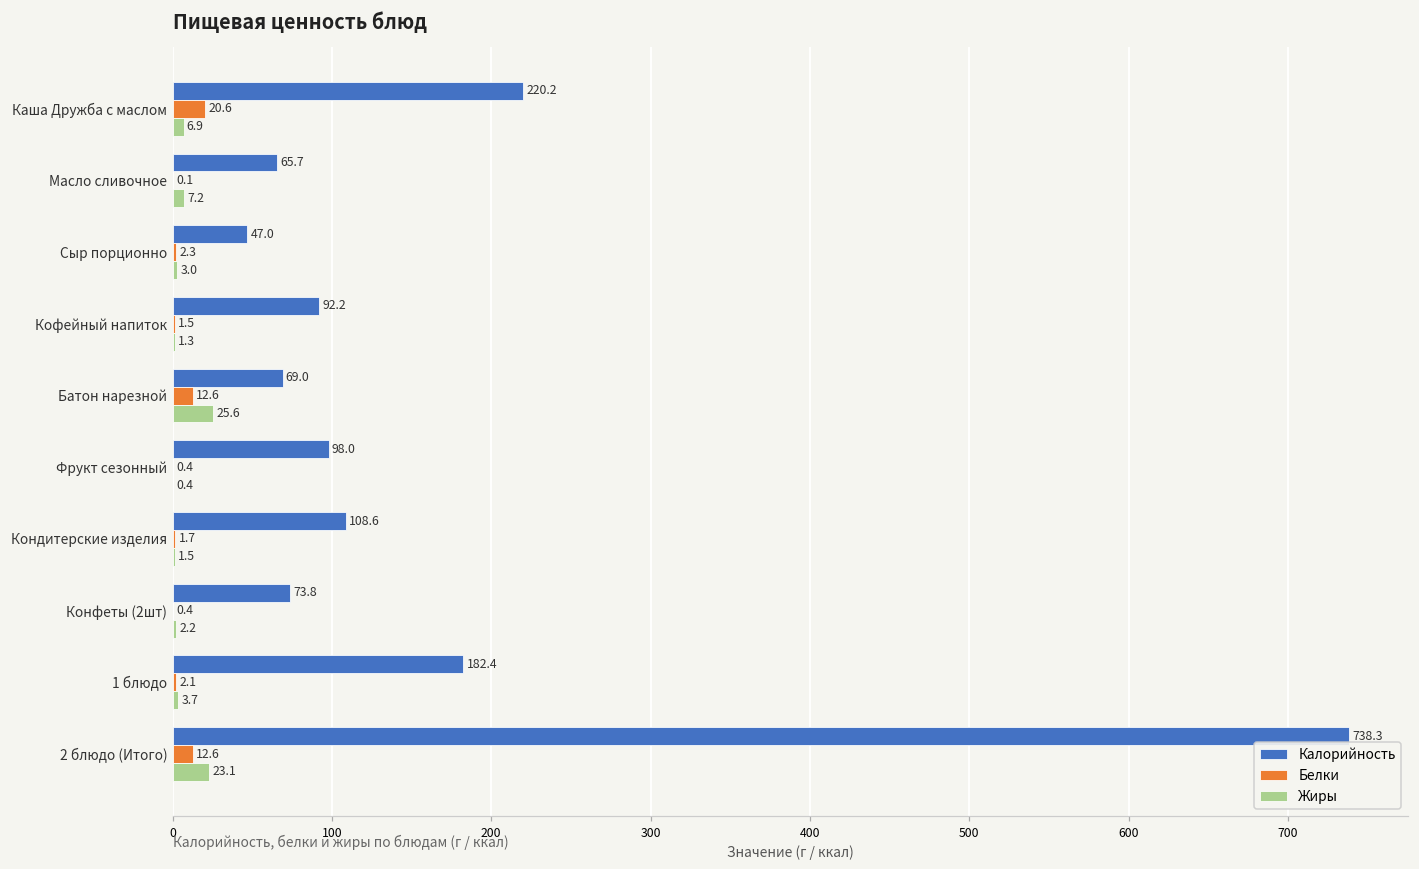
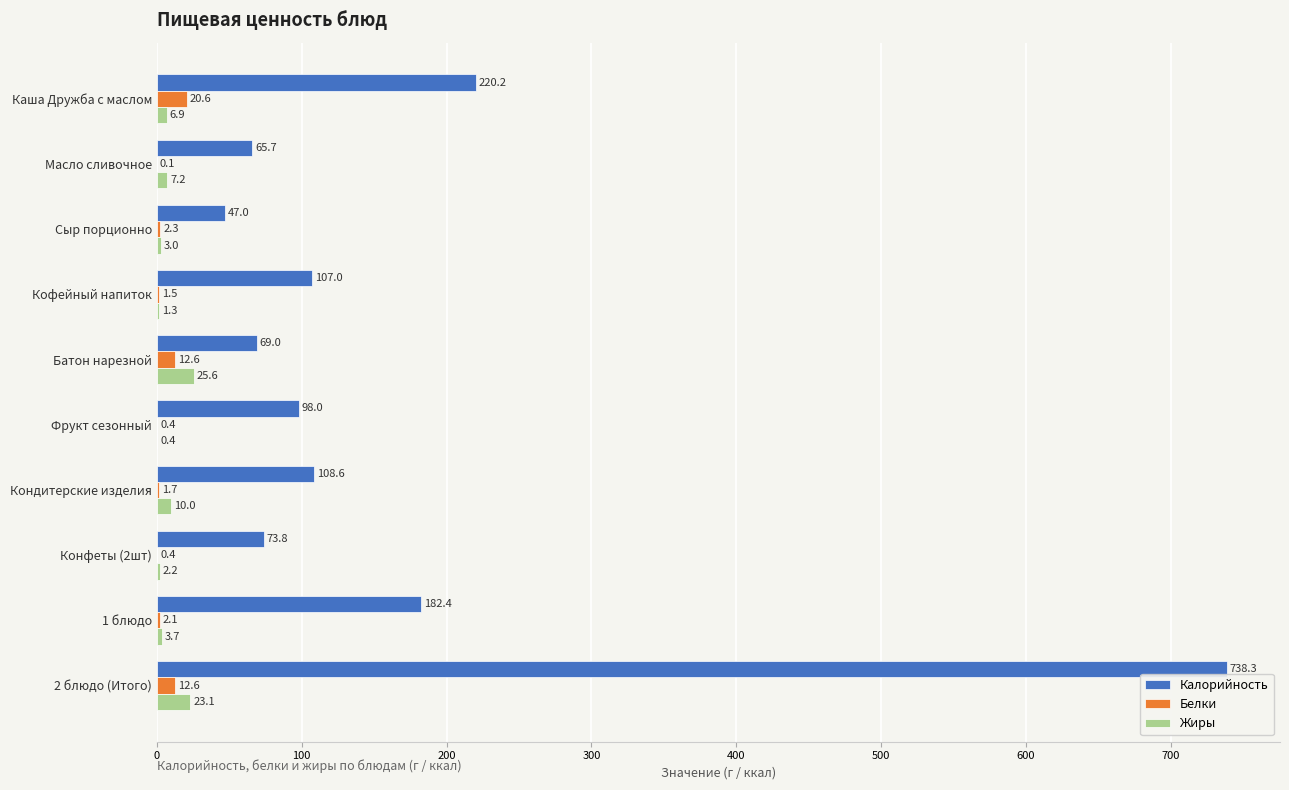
  {
    "Калорийность": {
      "Каша Дружба с маслом": 220.2,
      "Масло сливочное": 65.7,
      "Сыр порционно": 47.0,
-     "Кофейный напиток": 92.2,
+     "Кофейный напиток": 107.0,
      "Батон нарезной": 69.0,
      "Фрукт сезонный": 98.0,
      "Кондитерские изделия": 108.6,
      "Конфеты (2шт)": 73.8,
      "1 блюдо": 182.4
    },
    "Белки": {
      "Каша Дружба с маслом": 20.6,
      "Масло сливочное": 0.1,
      "Сыр порционно": 2.3,
      "Кофейный напиток": 1.5,
      "Батон нарезной": 12.6,
      "Фрукт сезонный": 0.4,
      "Кондитерские изделия": 1.7,
      "Конфеты (2шт)": 0.4,
      "1 блюдо": 2.1,
      "2 блюдо (Итого)": 12.6
    },
    "Жиры": {
      "Каша Дружба с маслом": 6.9,
      "Масло сливочное": 7.2,
      "Сыр порционно": 3.0,
      "Кофейный напиток": 1.3,
      "Батон нарезной": 25.6,
      "Фрукт сезонный": 0.4,
-     "Кондитерские изделия": 1.5,
+     "Кондитерские изделия": 10.0,
      "Конфеты (2шт)": 2.2,
      "1 блюдо": 3.7,
      "2 блюдо (Итого)": 23.1
    }
  }
